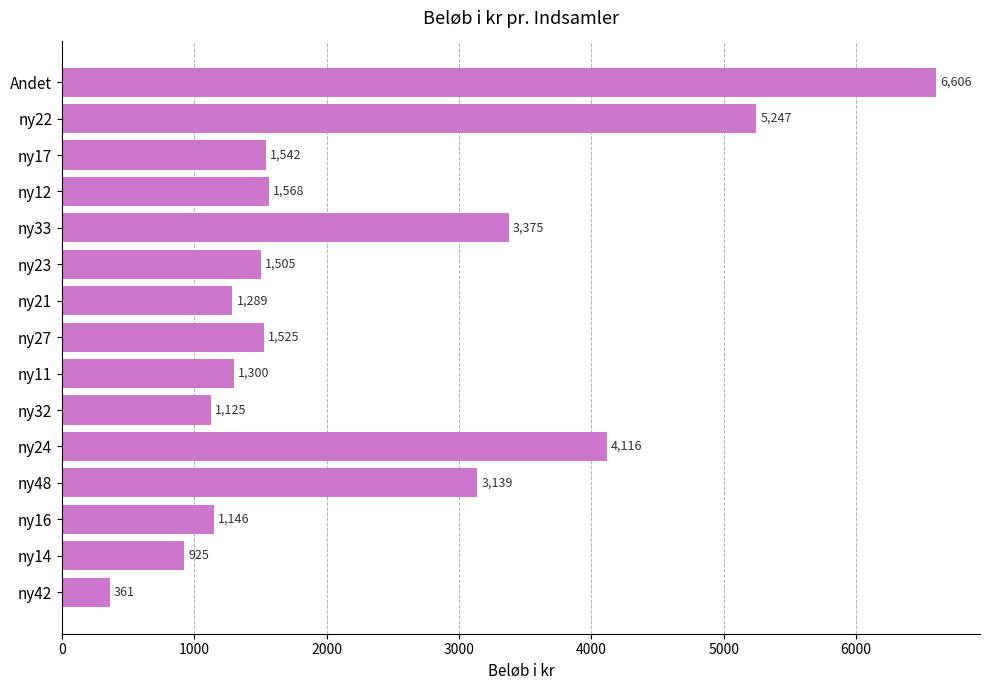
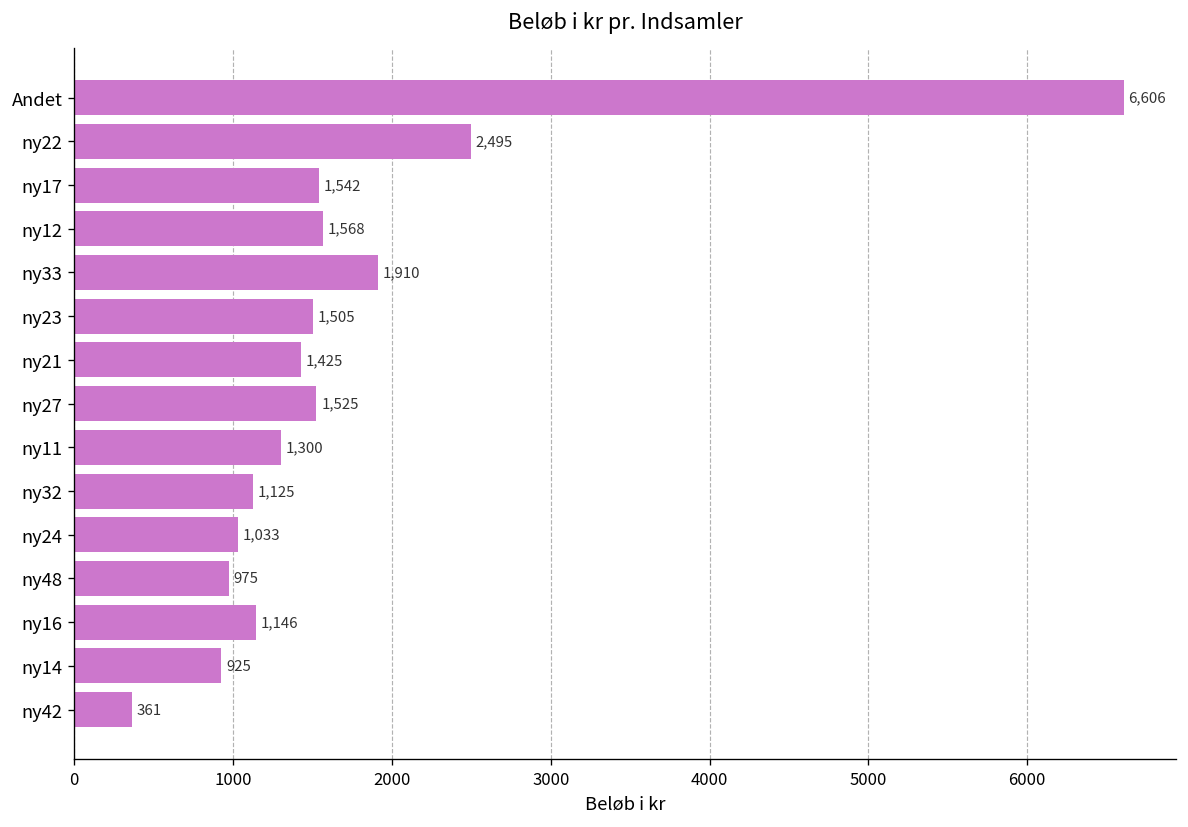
  {
    "Andet": "6,606",
-   "ny22": "5,247",
+   "ny22": "2,495",
    "ny17": "1,542",
    "ny12": "1,568",
-   "ny33": "3,375",
+   "ny33": "1,910",
    "ny23": "1,505",
-   "ny21": "1,289",
+   "ny21": "1,425",
    "ny27": "1,525",
    "ny11": "1,300",
    "ny32": "1,125",
-   "ny24": "4,116",
-   "ny48": "3,139",
+   "ny24": "1,033",
+   "ny48": "975",
    "ny16": "1,146",
    "ny14": "925",
    "ny42": "361"
  }
